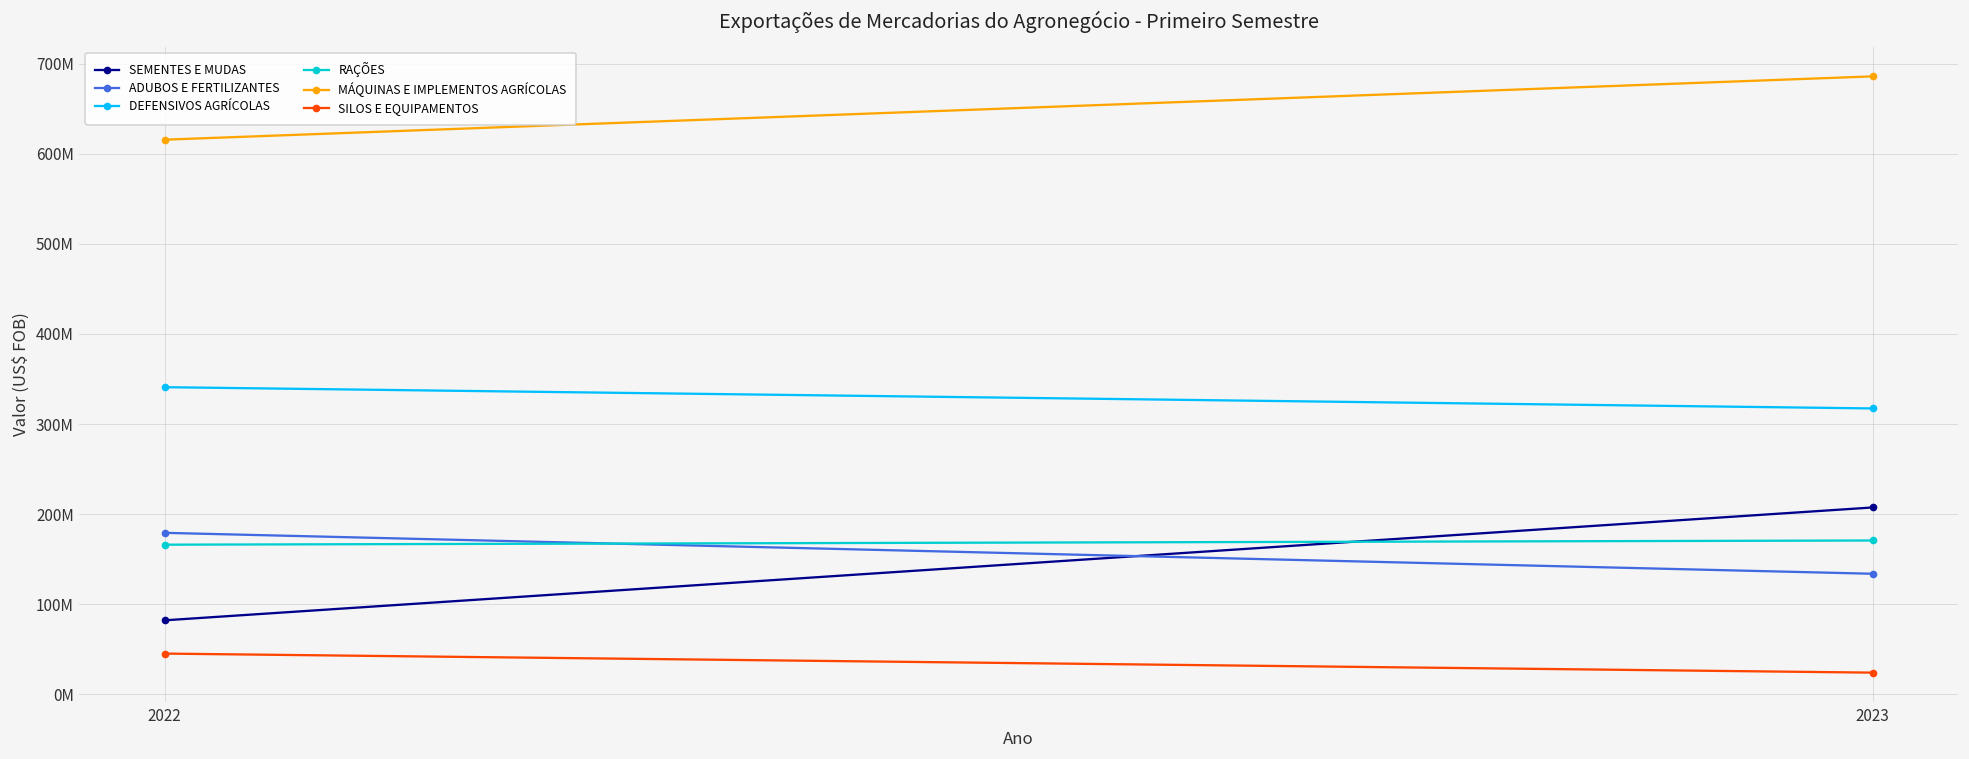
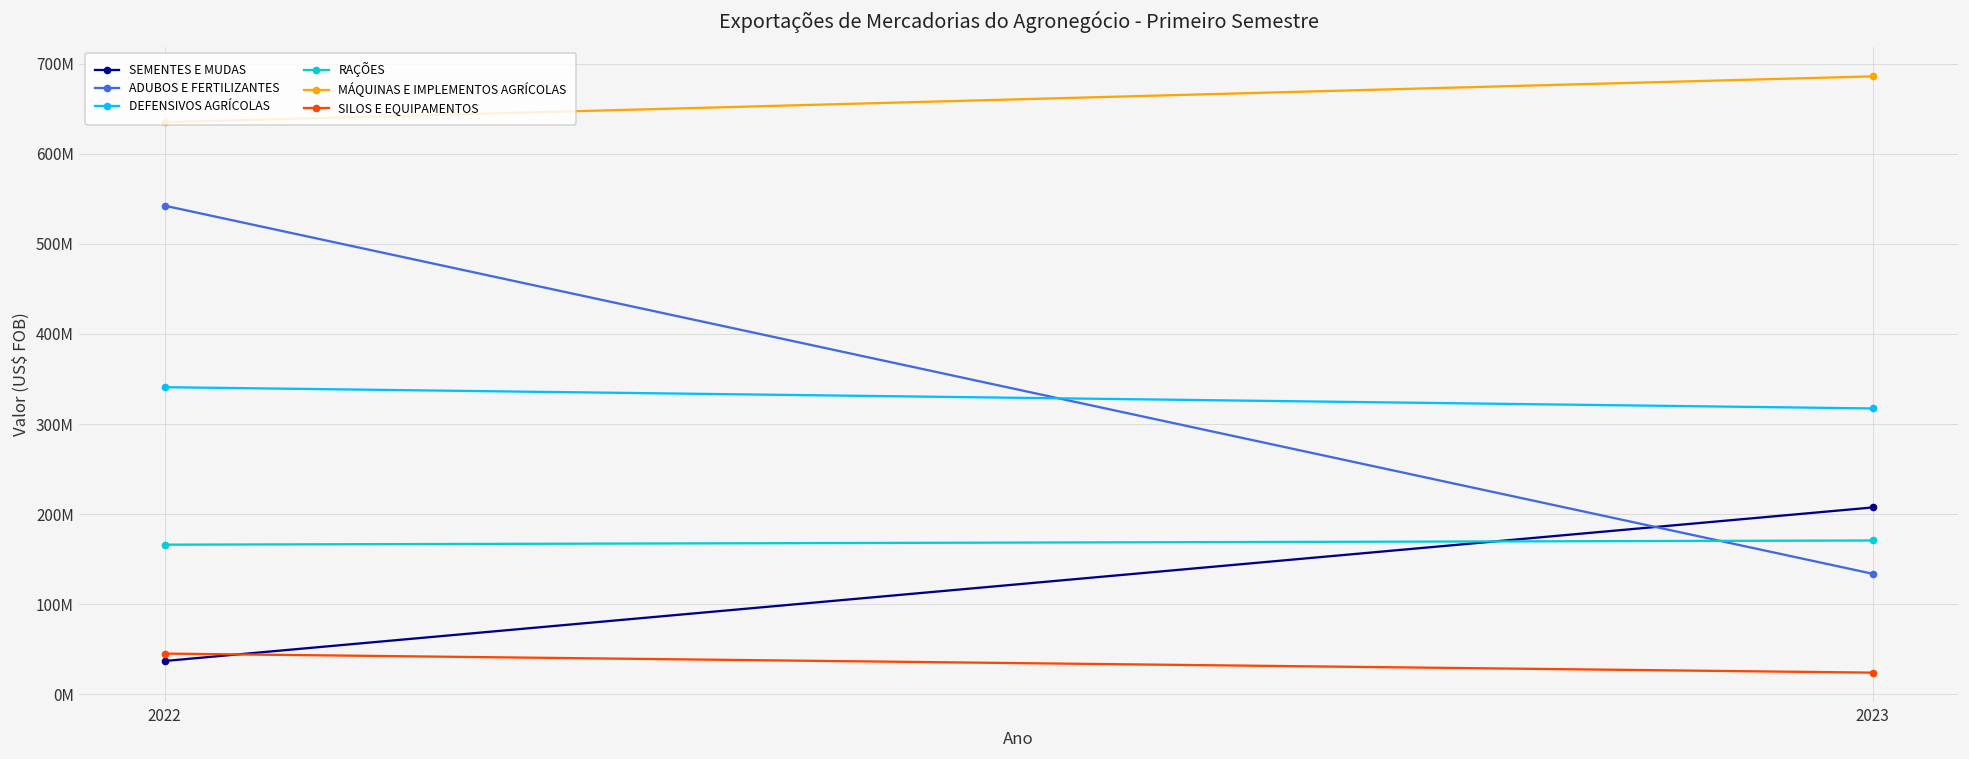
  {
    "SEMENTES E MUDAS": {
-     "2022": 80000000,
+     "2022": 40000000,
      "2023": 210000000
    },
    "ADUBOS E FERTILIZANTES": {
-     "2022": 180000000,
+     "2022": 540000000,
      "2023": 130000000
    },
    "MÁQUINAS E IMPLEMENTOS AGRÍCOLAS": {
-     "2022": 620000000,
+     "2022": 640000000,
      "2023": 690000000
    },
    "SILOS E EQUIPAMENTOS": {
      "2022": 50000000,
      "2023": 20000000
    }
  }
